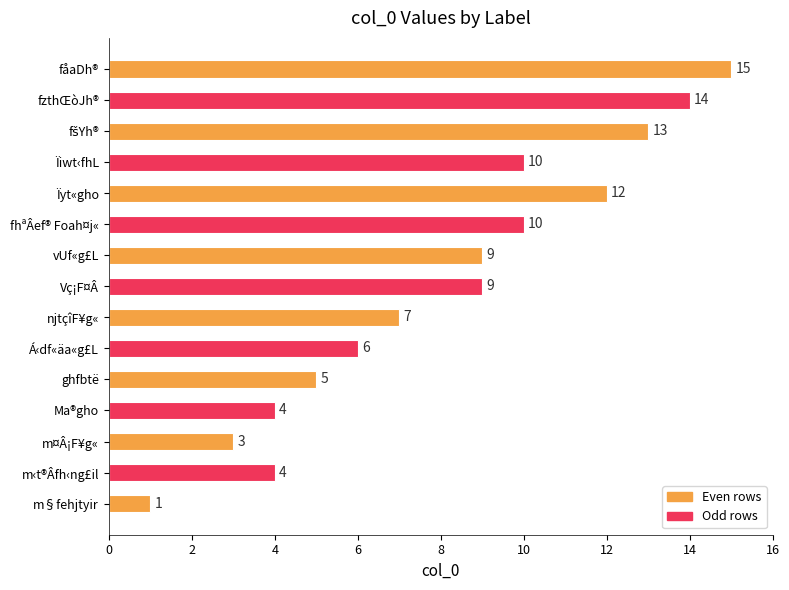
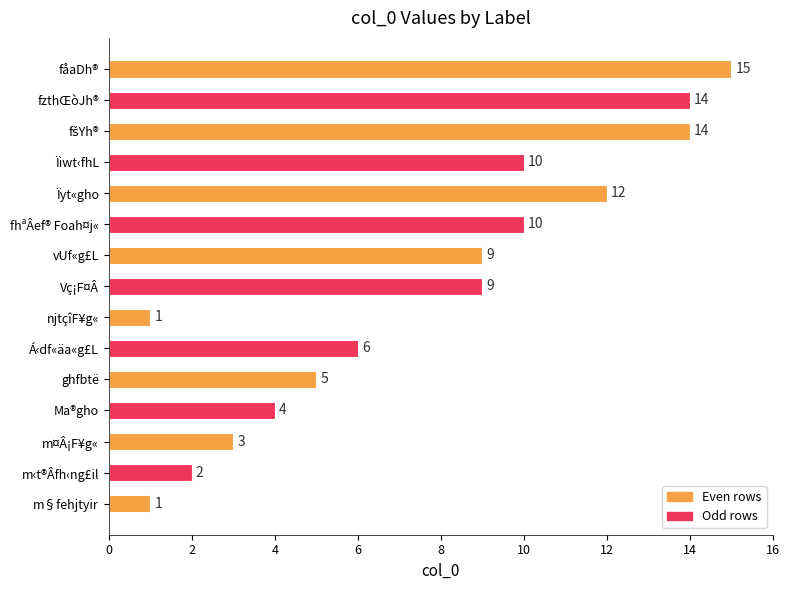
  {
    "fåaDh®": 15,
    "fzthŒòJh®": 14,
-   "fšYh®": 13,
+   "fšYh®": 14,
    "Ïiwt‹fhL": 10,
    "Ïyt«gho": 12,
    "fhªÂef® Foah¤j«": 10,
    "vUf«g£L": 9,
    "Vç¡F¤Â": 9,
-   "njtçîF¥g«": 7,
+   "njtçîF¥g«": 1,
    "Á‹df«äa«g£L": 6,
    "ghfbtë": 5,
    "Ma®gho": 4,
    "m¤Â¡F¥g«": 3,
-   "m‹t®Âfh‹ng£il": 4,
+   "m‹t®Âfh‹ng£il": 2,
    "m§fehjtyir": 1
  }
